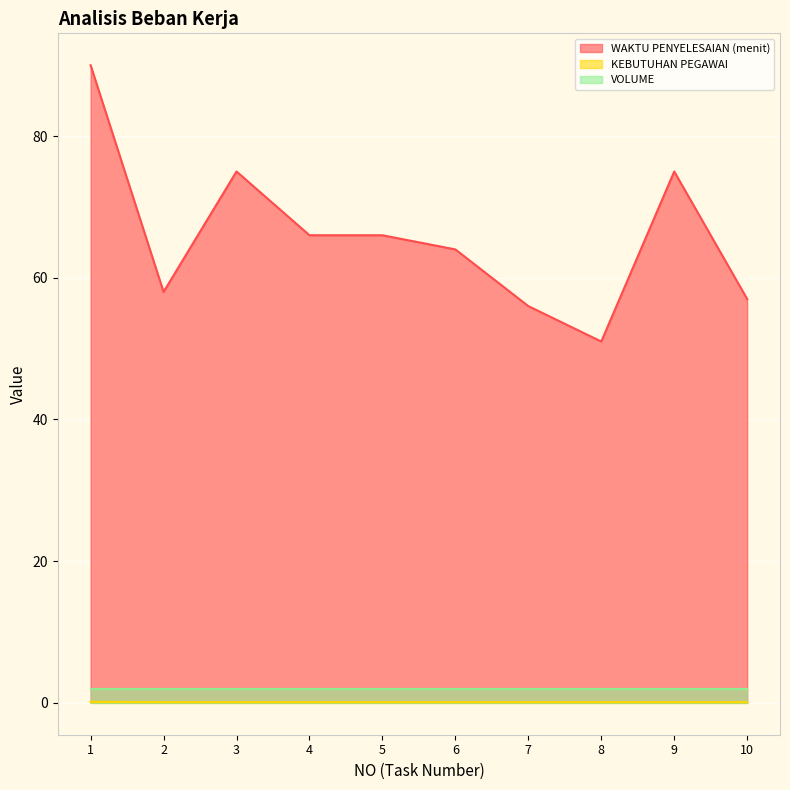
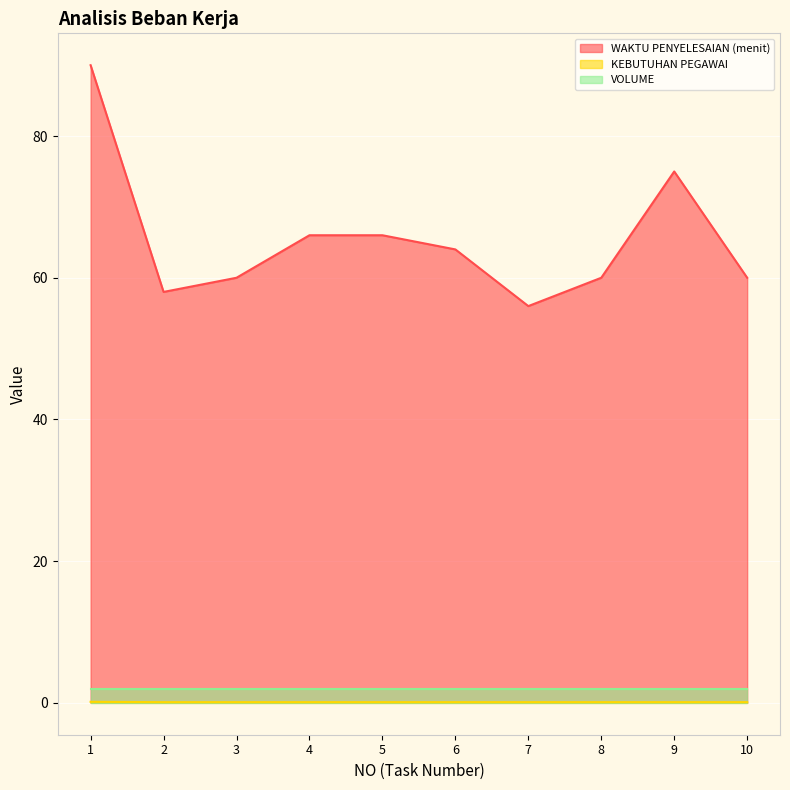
  {
    "WAKTU PENYELESAIAN (menit)": {
      "1": 90,
      "2": 58,
-     "3": 75,
+     "3": 60,
      "4": 66,
      "5": 66,
      "6": 64,
      "7": 56,
-     "8": 51,
+     "8": 60,
      "9": 75,
-     "10": 57
+     "10": 60
    },
    "KEBUTUHAN PEGAWAI": {
      "1": 0,
      "2": 0,
      "3": 0,
      "4": 0,
      "5": 0,
      "6": 0,
      "7": 0,
      "8": 0,
      "9": 0,
      "10": 0
    },
    "VOLUME": {
      "1": 2,
      "2": 2,
      "3": 2,
      "4": 2,
      "5": 2,
      "6": 2,
      "7": 2,
      "8": 2,
      "9": 2,
      "10": 2
    }
  }
